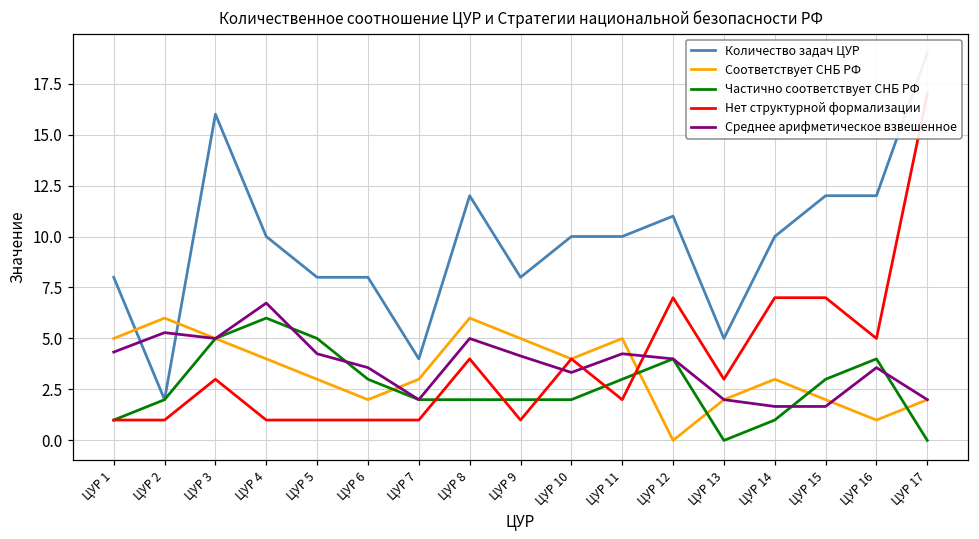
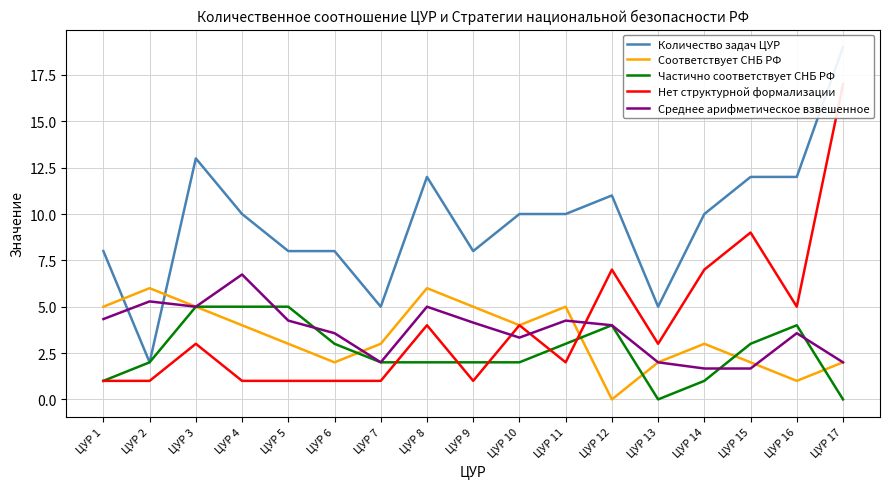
  {
    "Количество задач ЦУР": {
      "ЦУР 1": 8,
-     "ЦУР 3": 16,
+     "ЦУР 3": 13,
      "ЦУР 4": 10,
      "ЦУР 5": 8,
      "ЦУР 6": 8,
-     "ЦУР 7": 4,
+     "ЦУР 7": 5,
      "ЦУР 8": 12,
      "ЦУР 9": 8,
      "ЦУР 10": 10,
      "ЦУР 11": 10,
      "ЦУР 12": 11,
      "ЦУР 13": 5,
      "ЦУР 14": 10,
      "ЦУР 15": 12,
      "ЦУР 16": 12
    },
    "Соответствует СНБ РФ": {
      "ЦУР 1": 5,
      "ЦУР 2": 6,
      "ЦУР 4": 4,
      "ЦУР 5": 3,
      "ЦУР 6": 2,
      "ЦУР 7": 3,
      "ЦУР 8": 6,
      "ЦУР 9": 5,
      "ЦУР 11": 5,
      "ЦУР 12": 0,
      "ЦУР 14": 3,
      "ЦУР 15": 2,
      "ЦУР 16": 1
    },
    "Частично соответствует СНБ РФ": {
-     "ЦУР 4": 6,
+     "ЦУР 4": 5,
      "ЦУР 5": 5,
      "ЦУР 6": 3,
      "ЦУР 8": 2,
      "ЦУР 9": 2,
      "ЦУР 10": 2,
      "ЦУР 11": 3,
      "ЦУР 13": 0,
      "ЦУР 14": 1,
      "ЦУР 15": 3,
      "ЦУР 16": 4,
      "ЦУР 17": 0
    },
    "Нет структурной формализации": {
      "ЦУР 2": 1,
      "ЦУР 3": 3,
      "ЦУР 4": 1,
      "ЦУР 5": 1,
      "ЦУР 6": 1,
      "ЦУР 7": 1,
      "ЦУР 8": 4,
      "ЦУР 9": 1,
      "ЦУР 11": 2,
      "ЦУР 12": 7,
      "ЦУР 13": 3,
      "ЦУР 14": 7,
-     "ЦУР 15": 7,
+     "ЦУР 15": 9,
      "ЦУР 16": 5
    },
    "Среднее арифметическое взвешенное": {
      "ЦУР 1": 4.3,
      "ЦУР 2": 5.3,
      "ЦУР 4": 6.7,
      "ЦУР 5": 4.3,
      "ЦУР 6": 3.6,
      "ЦУР 8": 5,
      "ЦУР 9": 4.1,
      "ЦУР 10": 3.3,
      "ЦУР 11": 4.3,
      "ЦУР 14": 1.7,
      "ЦУР 15": 1.7,
      "ЦУР 16": 3.6
    }
  }
